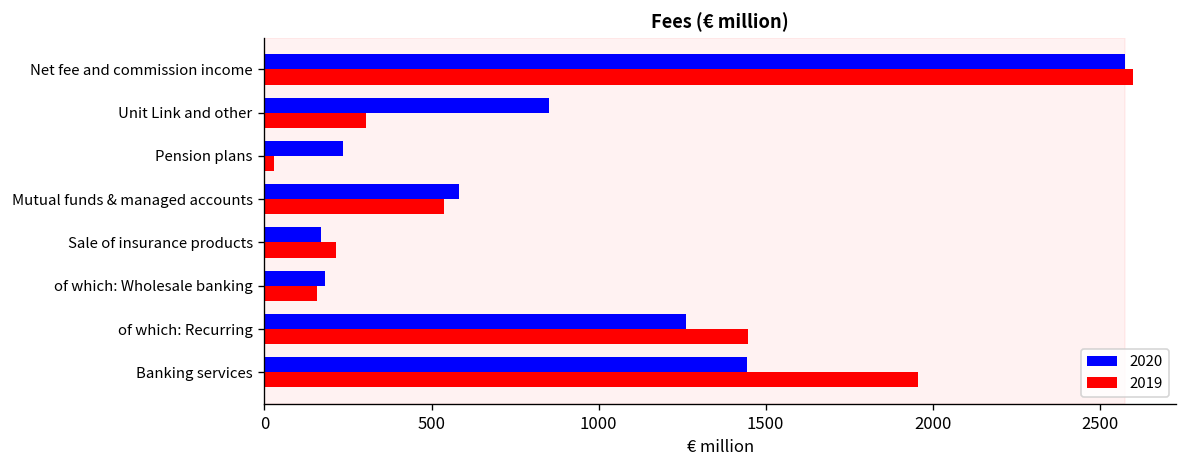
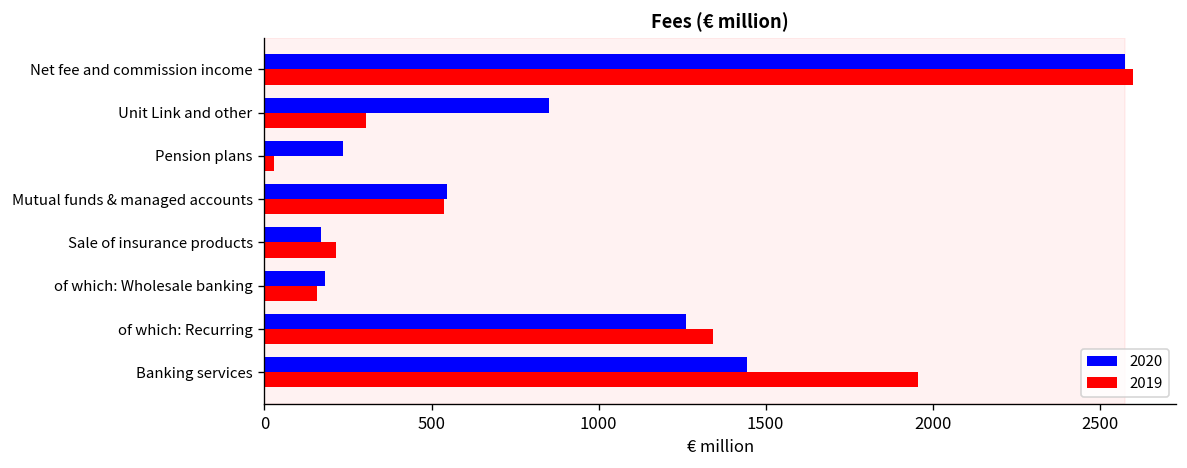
  {
    "2020": {
      "Net fee and commission income": 2580,
      "Unit Link and other": 850,
      "Pension plans": 240,
-     "Mutual funds & managed accounts": 580,
+     "Mutual funds & managed accounts": 550,
      "Sale of insurance products": 170,
      "of which: Wholesale banking": 180,
      "of which: Recurring": 1260,
      "Banking services": 1440
    },
    "2019": {
      "Net fee and commission income": 2600,
      "Unit Link and other": 300,
      "Pension plans": 30,
      "Mutual funds & managed accounts": 540,
      "Sale of insurance products": 210,
      "of which: Wholesale banking": 160,
-     "of which: Recurring": 1450,
+     "of which: Recurring": 1340,
      "Banking services": 1960
    }
  }
